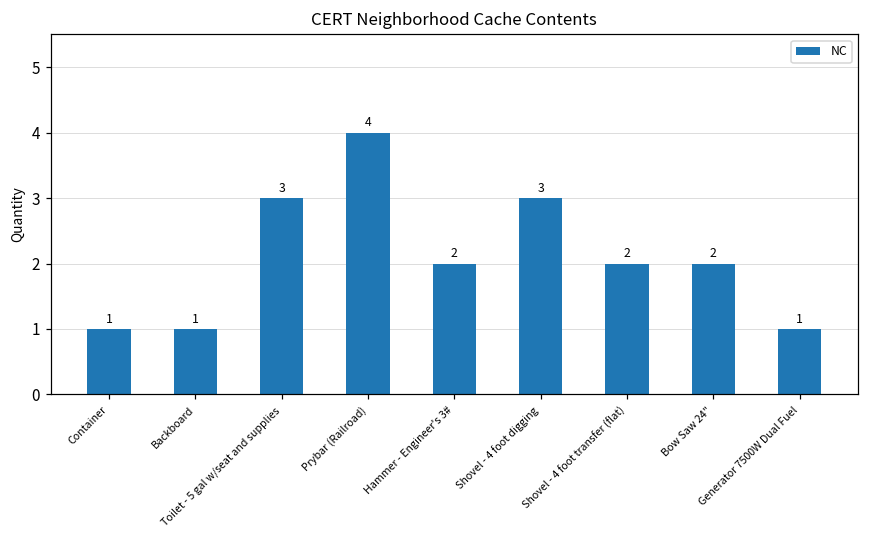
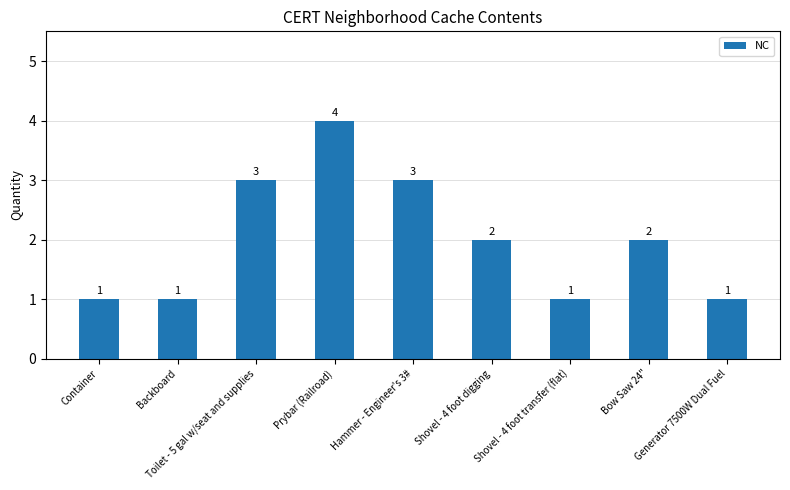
  {
    "Container": 1,
    "Backboard": 1,
    "Toilet - 5 gal w/seat and supplies": 3,
    "Prybar (Railroad)": 4,
-   "Hammer - Engineer's 3#": 2,
-   "Shovel - 4 foot digging": 3,
-   "Shovel - 4 foot transfer (flat)": 2,
+   "Hammer - Engineer's 3#": 3,
+   "Shovel - 4 foot digging": 2,
+   "Shovel - 4 foot transfer (flat)": 1,
    "Bow Saw 24\"": 2,
    "Generator 7500W Dual Fuel": 1
  }
